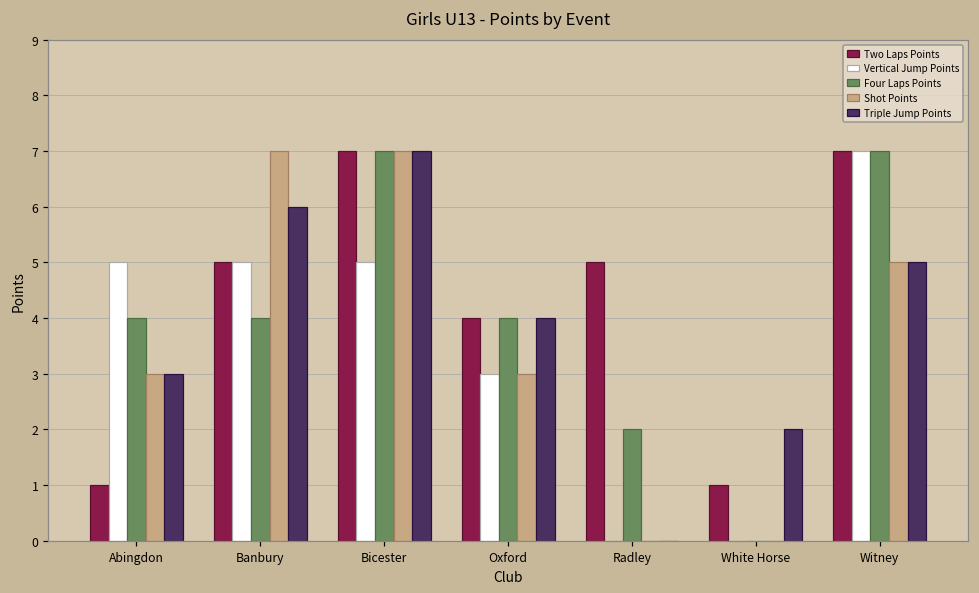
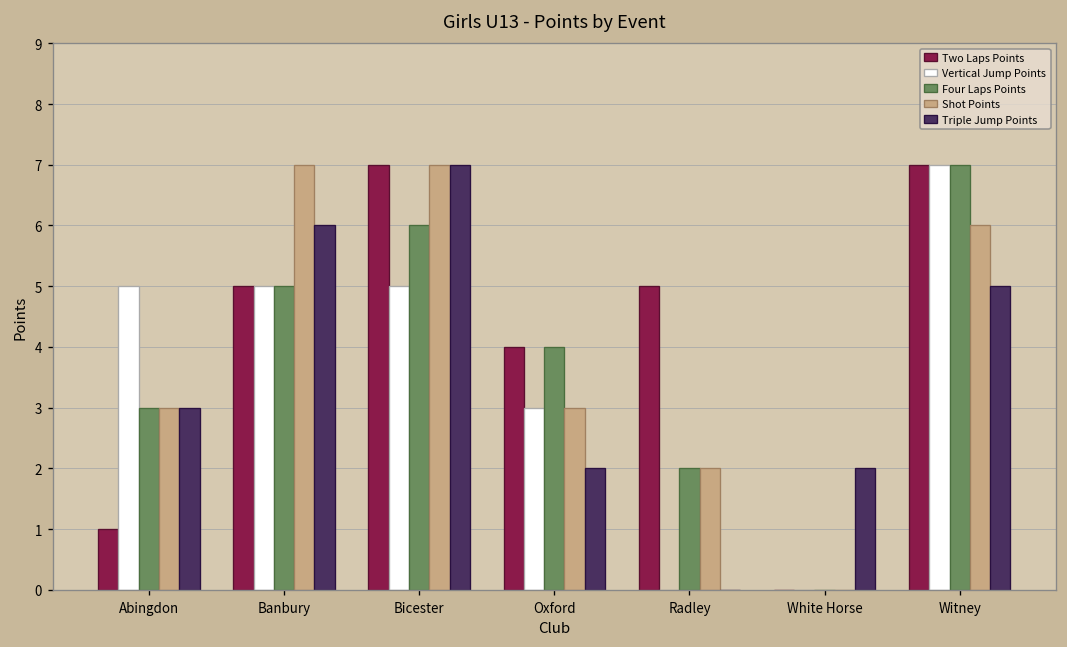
  {
    "Two Laps Points": {
      "Abingdon": 1,
      "Banbury": 5,
      "Bicester": 7,
      "Oxford": 4,
      "Radley": 5,
-     "White Horse": 1,
+     "White Horse": 0,
      "Witney": 7
    },
    "Vertical Jump Points": {
      "Abingdon": 5,
      "Banbury": 5,
      "Bicester": 5,
      "Oxford": 3,
      "Radley": 0,
      "White Horse": 0,
      "Witney": 7
    },
    "Four Laps Points": {
-     "Abingdon": 4,
-     "Banbury": 4,
-     "Bicester": 7,
+     "Abingdon": 3,
+     "Banbury": 5,
+     "Bicester": 6,
      "Oxford": 4,
      "Radley": 2,
      "White Horse": 0,
      "Witney": 7
    },
    "Shot Points": {
      "Abingdon": 3,
      "Banbury": 7,
      "Bicester": 7,
      "Oxford": 3,
-     "Radley": 0,
+     "Radley": 2,
      "White Horse": 0,
-     "Witney": 5
+     "Witney": 6
    },
    "Triple Jump Points": {
      "Abingdon": 3,
      "Banbury": 6,
      "Bicester": 7,
-     "Oxford": 4,
+     "Oxford": 2,
      "Radley": 0,
      "White Horse": 2,
      "Witney": 5
    }
  }
